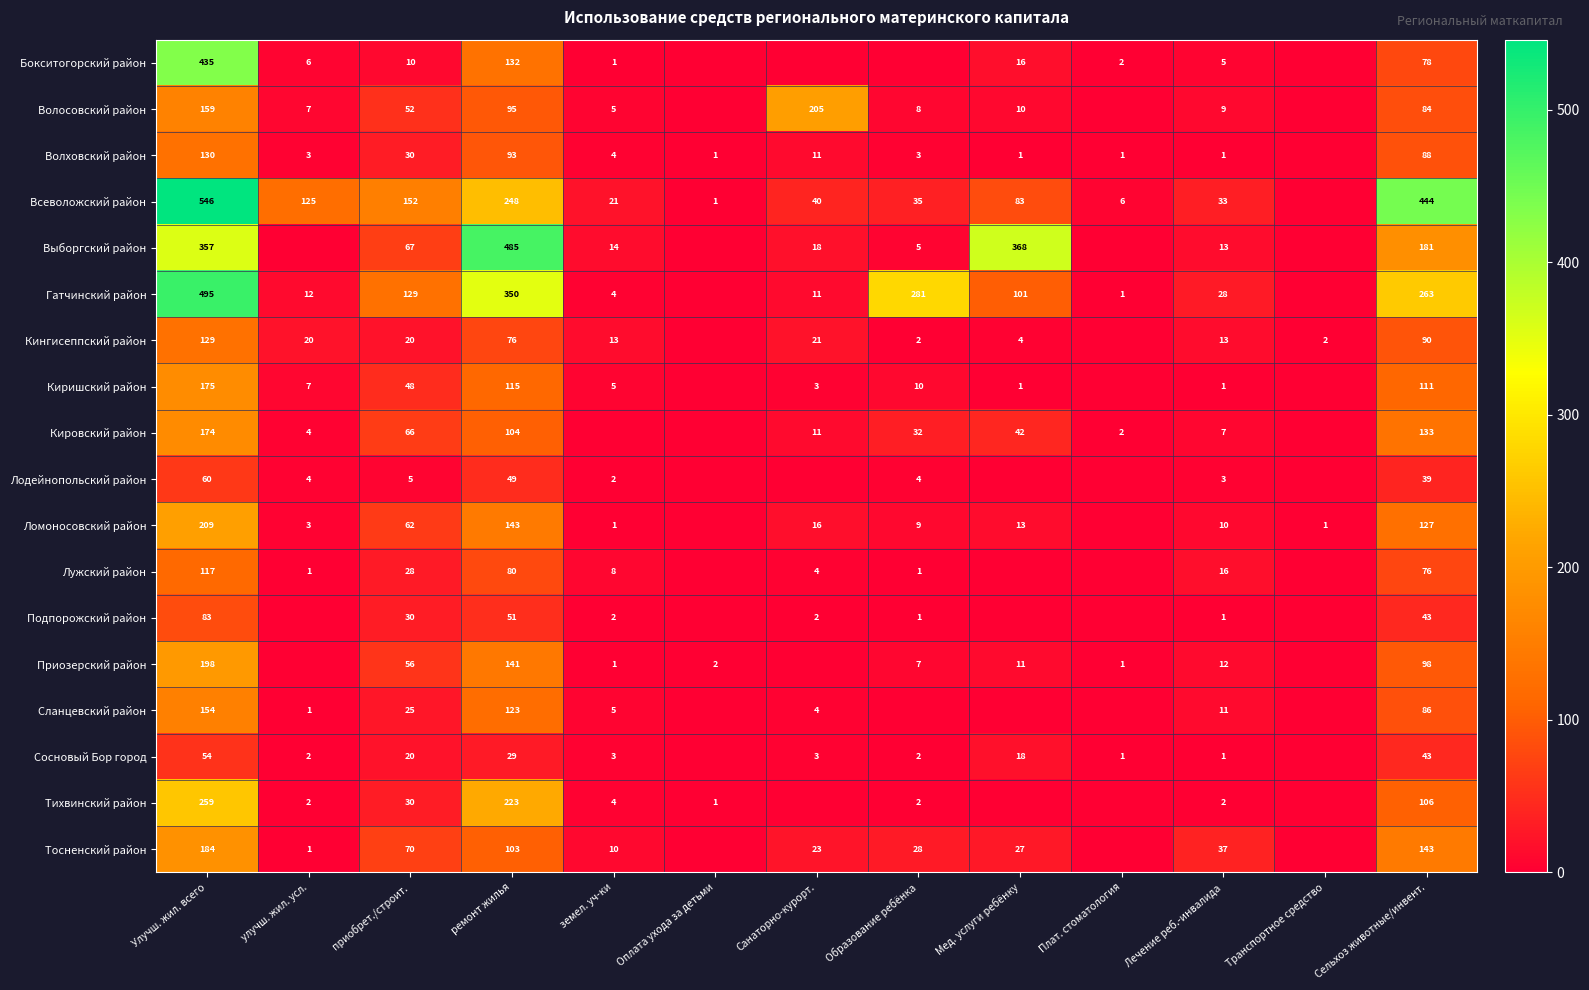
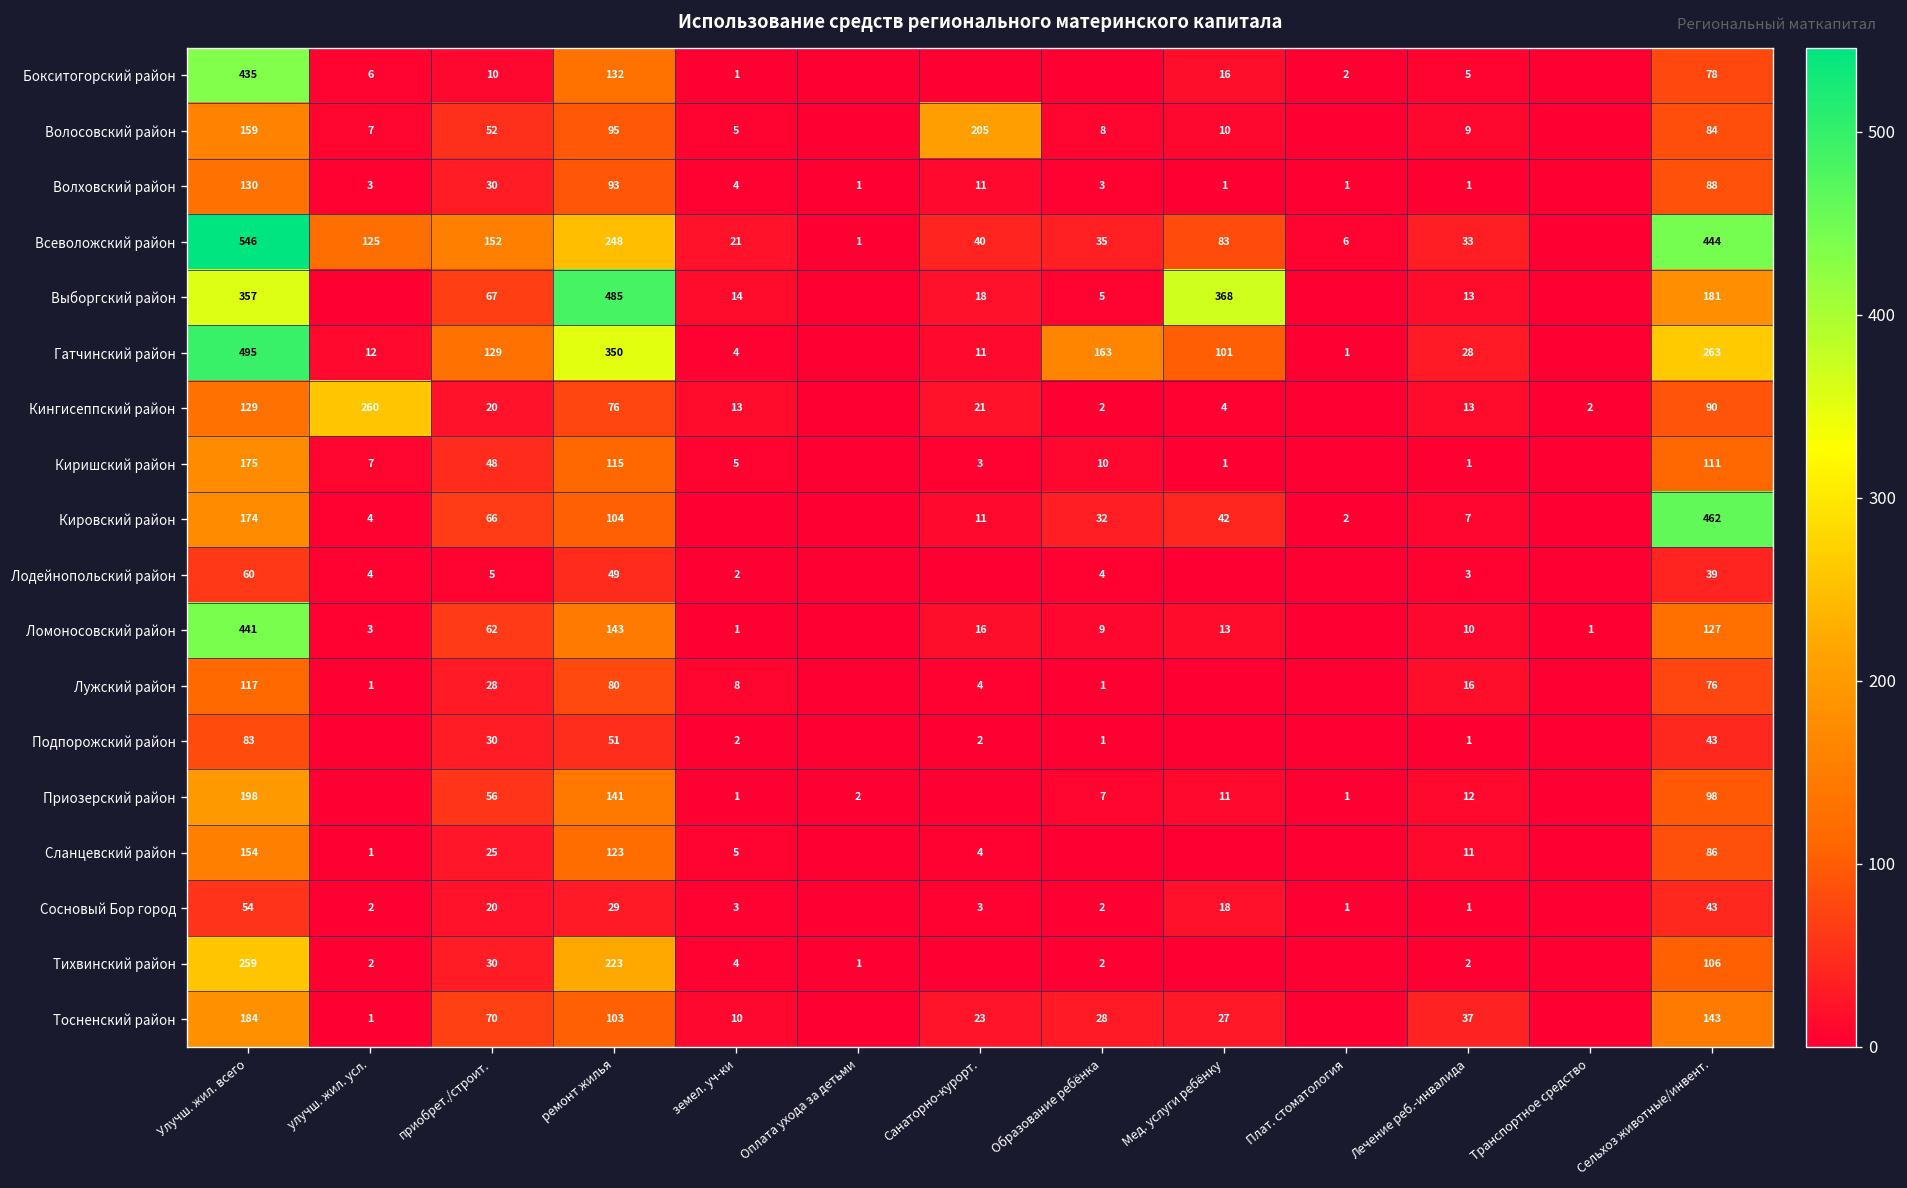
  {
    "Бокситогорский район": {
      "Улучш. жил. всего": 435,
      "улучш. жил. усл.": 6,
      "приобрет./строит.": 10,
      "ремонт жилья": 132,
      "земел. уч-ки": 1,
      "Мед. услуги ребёнку": 16,
      "Плат. стоматология": 2,
      "Лечение реб.-инвалида": 5,
      "Сельхоз животные/инвент.": 78
    },
    "Волосовский район": {
      "Улучш. жил. всего": 159,
      "улучш. жил. усл.": 7,
      "приобрет./строит.": 52,
      "ремонт жилья": 95,
      "земел. уч-ки": 5,
      "Санаторно-курорт.": 205,
      "Образование ребёнка": 8,
      "Мед. услуги ребёнку": 10,
      "Лечение реб.-инвалида": 9,
      "Сельхоз животные/инвент.": 84
    },
    "Волховский район": {
      "Улучш. жил. всего": 130,
      "улучш. жил. усл.": 3,
      "приобрет./строит.": 30,
      "ремонт жилья": 93,
      "земел. уч-ки": 4,
      "Оплата ухода за детьми": 1,
      "Санаторно-курорт.": 11,
      "Образование ребёнка": 3,
      "Мед. услуги ребёнку": 1,
      "Плат. стоматология": 1,
      "Лечение реб.-инвалида": 1,
      "Сельхоз животные/инвент.": 88
    },
    "Всеволожский район": {
      "Улучш. жил. всего": 546,
      "улучш. жил. усл.": 125,
      "приобрет./строит.": 152,
      "ремонт жилья": 248,
      "земел. уч-ки": 21,
      "Оплата ухода за детьми": 1,
      "Санаторно-курорт.": 40,
      "Образование ребёнка": 35,
      "Мед. услуги ребёнку": 83,
      "Плат. стоматология": 6,
      "Лечение реб.-инвалида": 33,
      "Сельхоз животные/инвент.": 444
    },
    "Выборгский район": {
      "Улучш. жил. всего": 357,
      "приобрет./строит.": 67,
      "ремонт жилья": 485,
      "земел. уч-ки": 14,
      "Санаторно-курорт.": 18,
      "Образование ребёнка": 5,
      "Мед. услуги ребёнку": 368,
      "Лечение реб.-инвалида": 13,
      "Сельхоз животные/инвент.": 181
    },
    "Гатчинский район": {
      "Улучш. жил. всего": 495,
      "улучш. жил. усл.": 12,
      "приобрет./строит.": 129,
      "ремонт жилья": 350,
      "земел. уч-ки": 4,
      "Санаторно-курорт.": 11,
-     "Образование ребёнка": 281,
+     "Образование ребёнка": 163,
      "Мед. услуги ребёнку": 101,
      "Плат. стоматология": 1,
      "Лечение реб.-инвалида": 28,
      "Сельхоз животные/инвент.": 263
    },
    "Кингисеппский район": {
      "Улучш. жил. всего": 129,
-     "улучш. жил. усл.": 20,
+     "улучш. жил. усл.": 260,
      "приобрет./строит.": 20,
      "ремонт жилья": 76,
      "земел. уч-ки": 13,
      "Санаторно-курорт.": 21,
      "Образование ребёнка": 2,
      "Мед. услуги ребёнку": 4,
      "Лечение реб.-инвалида": 13,
      "Транспортное средство": 2,
      "Сельхоз животные/инвент.": 90
    },
    "Киришский район": {
      "Улучш. жил. всего": 175,
      "улучш. жил. усл.": 7,
      "приобрет./строит.": 48,
      "ремонт жилья": 115,
      "земел. уч-ки": 5,
      "Санаторно-курорт.": 3,
      "Образование ребёнка": 10,
      "Мед. услуги ребёнку": 1,
      "Лечение реб.-инвалида": 1,
      "Сельхоз животные/инвент.": 111
    },
    "Кировский район": {
      "Улучш. жил. всего": 174,
      "улучш. жил. усл.": 4,
      "приобрет./строит.": 66,
      "ремонт жилья": 104,
      "Санаторно-курорт.": 11,
      "Образование ребёнка": 32,
      "Мед. услуги ребёнку": 42,
      "Плат. стоматология": 2,
      "Лечение реб.-инвалида": 7,
-     "Сельхоз животные/инвент.": 133
+     "Сельхоз животные/инвент.": 462
    },
    "Лодейнопольский район": {
      "Улучш. жил. всего": 60,
      "улучш. жил. усл.": 4,
      "приобрет./строит.": 5,
      "ремонт жилья": 49,
      "земел. уч-ки": 2,
      "Образование ребёнка": 4,
      "Лечение реб.-инвалида": 3,
      "Сельхоз животные/инвент.": 39
    },
    "Ломоносовский район": {
-     "Улучш. жил. всего": 209,
+     "Улучш. жил. всего": 441,
      "улучш. жил. усл.": 3,
      "приобрет./строит.": 62,
      "ремонт жилья": 143,
      "земел. уч-ки": 1,
      "Санаторно-курорт.": 16,
      "Образование ребёнка": 9,
      "Мед. услуги ребёнку": 13,
      "Лечение реб.-инвалида": 10,
      "Транспортное средство": 1,
      "Сельхоз животные/инвент.": 127
    },
    "Лужский район": {
      "Улучш. жил. всего": 117,
      "улучш. жил. усл.": 1,
      "приобрет./строит.": 28,
      "ремонт жилья": 80,
      "земел. уч-ки": 8,
      "Санаторно-курорт.": 4,
      "Образование ребёнка": 1,
      "Лечение реб.-инвалида": 16,
      "Сельхоз животные/инвент.": 76
    },
    "Подпорожский район": {
      "Улучш. жил. всего": 83,
      "приобрет./строит.": 30,
      "ремонт жилья": 51,
      "земел. уч-ки": 2,
      "Санаторно-курорт.": 2,
      "Образование ребёнка": 1,
      "Лечение реб.-инвалида": 1,
      "Сельхоз животные/инвент.": 43
    },
    "Приозерский район": {
      "Улучш. жил. всего": 198,
      "приобрет./строит.": 56,
      "ремонт жилья": 141,
      "земел. уч-ки": 1,
      "Оплата ухода за детьми": 2,
      "Образование ребёнка": 7,
      "Мед. услуги ребёнку": 11,
      "Плат. стоматология": 1,
      "Лечение реб.-инвалида": 12,
      "Сельхоз животные/инвент.": 98
    },
    "Сланцевский район": {
      "Улучш. жил. всего": 154,
      "улучш. жил. усл.": 1,
      "приобрет./строит.": 25,
      "ремонт жилья": 123,
      "земел. уч-ки": 5,
      "Санаторно-курорт.": 4,
      "Лечение реб.-инвалида": 11,
      "Сельхоз животные/инвент.": 86
    },
    "Сосновый Бор город": {
      "Улучш. жил. всего": 54,
      "улучш. жил. усл.": 2,
      "приобрет./строит.": 20,
      "ремонт жилья": 29,
      "земел. уч-ки": 3,
      "Санаторно-курорт.": 3,
      "Образование ребёнка": 2,
      "Мед. услуги ребёнку": 18,
      "Плат. стоматология": 1,
      "Лечение реб.-инвалида": 1,
      "Сельхоз животные/инвент.": 43
    },
    "Тихвинский район": {
      "Улучш. жил. всего": 259,
      "улучш. жил. усл.": 2,
      "приобрет./строит.": 30,
      "ремонт жилья": 223,
      "земел. уч-ки": 4,
      "Оплата ухода за детьми": 1,
      "Образование ребёнка": 2,
      "Лечение реб.-инвалида": 2,
      "Сельхоз животные/инвент.": 106
    },
    "Тосненский район": {
      "Улучш. жил. всего": 184,
      "улучш. жил. усл.": 1,
      "приобрет./строит.": 70,
      "ремонт жилья": 103,
      "земел. уч-ки": 10,
      "Санаторно-курорт.": 23,
      "Образование ребёнка": 28,
      "Мед. услуги ребёнку": 27,
      "Лечение реб.-инвалида": 37,
      "Сельхоз животные/инвент.": 143
    }
  }
